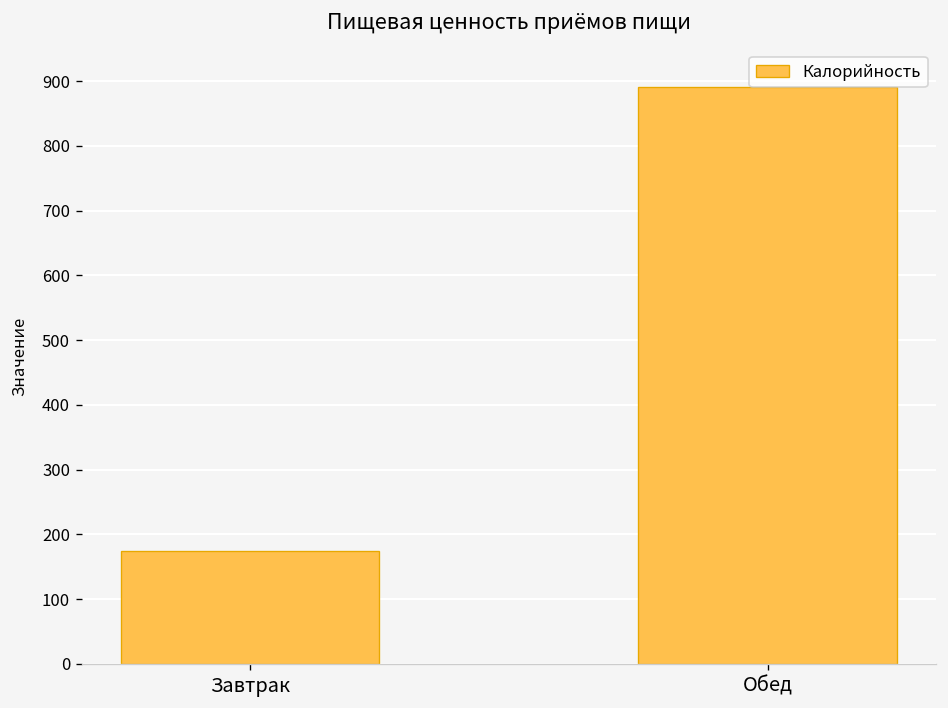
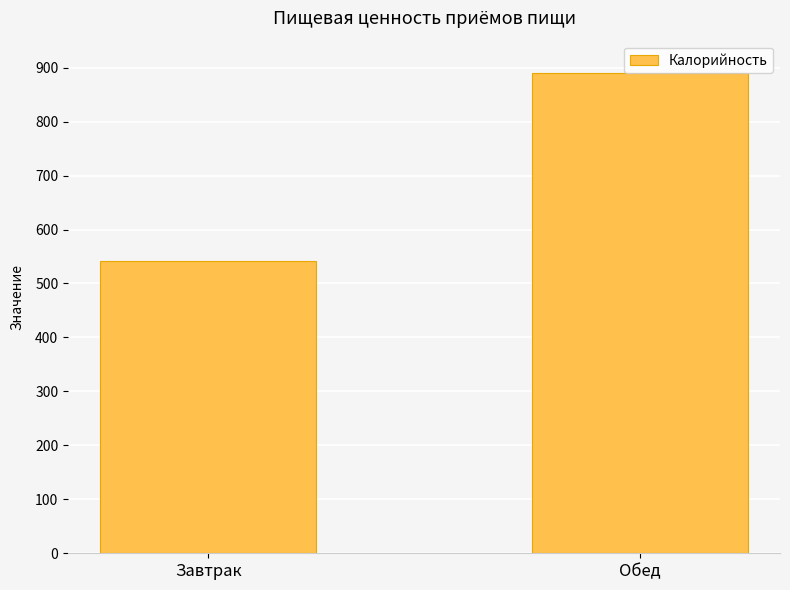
  {
-   "Завтрак": 180
+   "Завтрак": 540
  }
